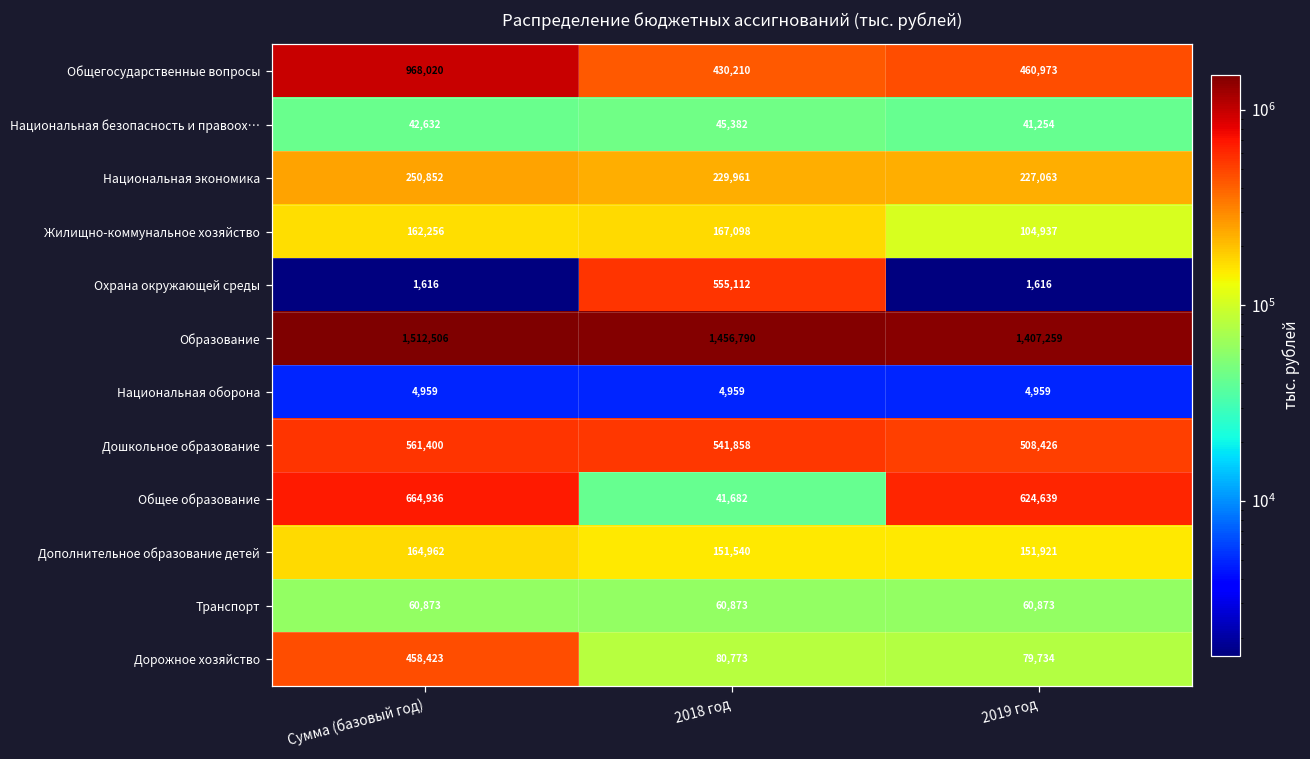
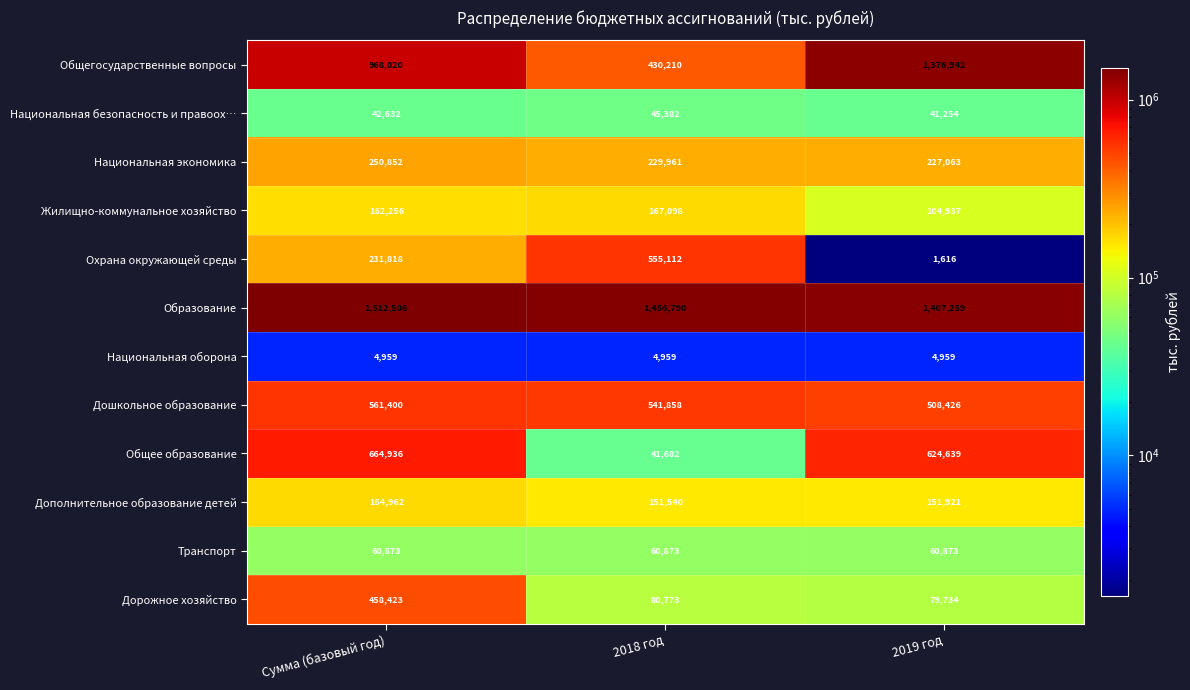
  {
    "Общегосударственные вопросы": {
      "Сумма (базовый год)": "968,020",
      "2018 год": "430,210",
-     "2019 год": "460,973"
+     "2019 год": "1,376,942"
    },
    "Национальная безопасность и правоох…": {
      "Сумма (базовый год)": "42,632",
      "2018 год": "45,382",
      "2019 год": "41,254"
    },
    "Национальная экономика": {
      "Сумма (базовый год)": "250,852",
      "2018 год": "229,961",
      "2019 год": "227,063"
    },
    "Жилищно-коммунальное хозяйство": {
      "Сумма (базовый год)": "162,256",
      "2018 год": "167,098",
      "2019 год": "104,937"
    },
    "Охрана окружающей среды": {
-     "Сумма (базовый год)": "1,616",
+     "Сумма (базовый год)": "231,818",
      "2018 год": "555,112",
      "2019 год": "1,616"
    },
    "Образование": {
      "Сумма (базовый год)": "1,512,506",
      "2018 год": "1,456,790",
      "2019 год": "1,407,259"
    },
    "Национальная оборона": {
      "Сумма (базовый год)": "4,959",
      "2018 год": "4,959",
      "2019 год": "4,959"
    },
    "Дошкольное образование": {
      "Сумма (базовый год)": "561,400",
      "2018 год": "541,858",
      "2019 год": "508,426"
    },
    "Общее образование": {
      "Сумма (базовый год)": "664,936",
      "2018 год": "41,682",
      "2019 год": "624,639"
    },
    "Дополнительное образование детей": {
      "Сумма (базовый год)": "164,962",
      "2018 год": "151,540",
      "2019 год": "151,921"
    },
    "Транспорт": {
      "Сумма (базовый год)": "60,873",
      "2018 год": "60,873",
      "2019 год": "60,873"
    },
    "Дорожное хозяйство": {
      "Сумма (базовый год)": "458,423",
      "2018 год": "80,773",
      "2019 год": "79,734"
    }
  }
